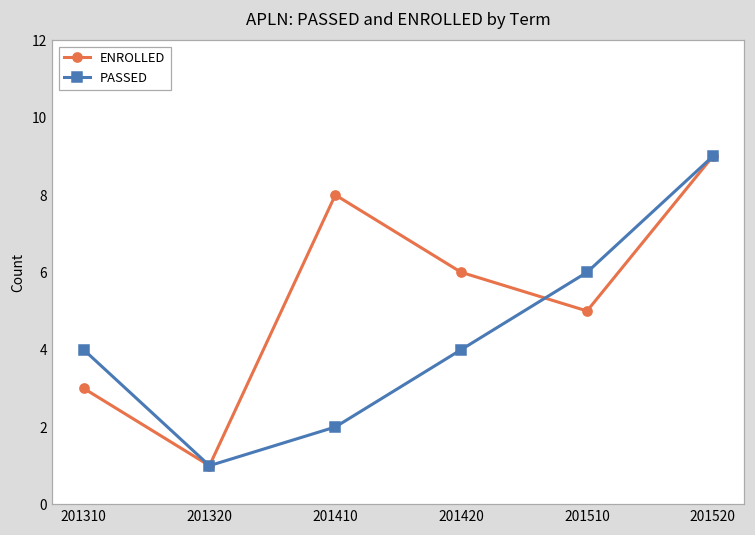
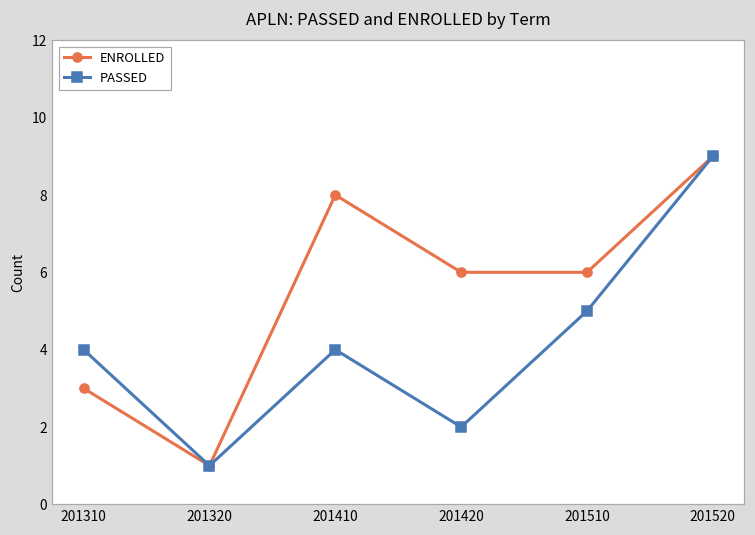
  {
    "ENROLLED": {
      "201310": 3,
      "201410": 8,
      "201420": 6,
-     "201510": 5
+     "201510": 6
    },
    "PASSED": {
      "201310": 4,
-     "201410": 2,
-     "201420": 4,
-     "201510": 6
+     "201410": 4,
+     "201420": 2,
+     "201510": 5
    }
  }
